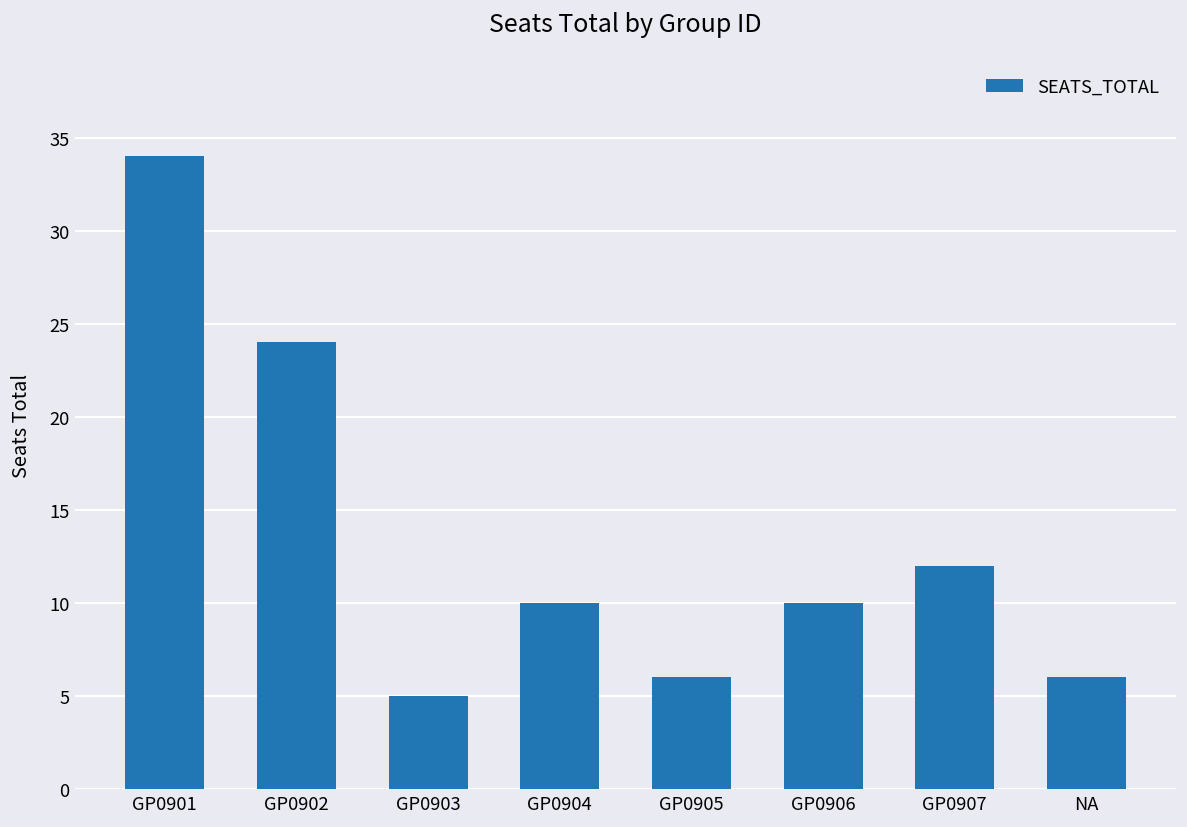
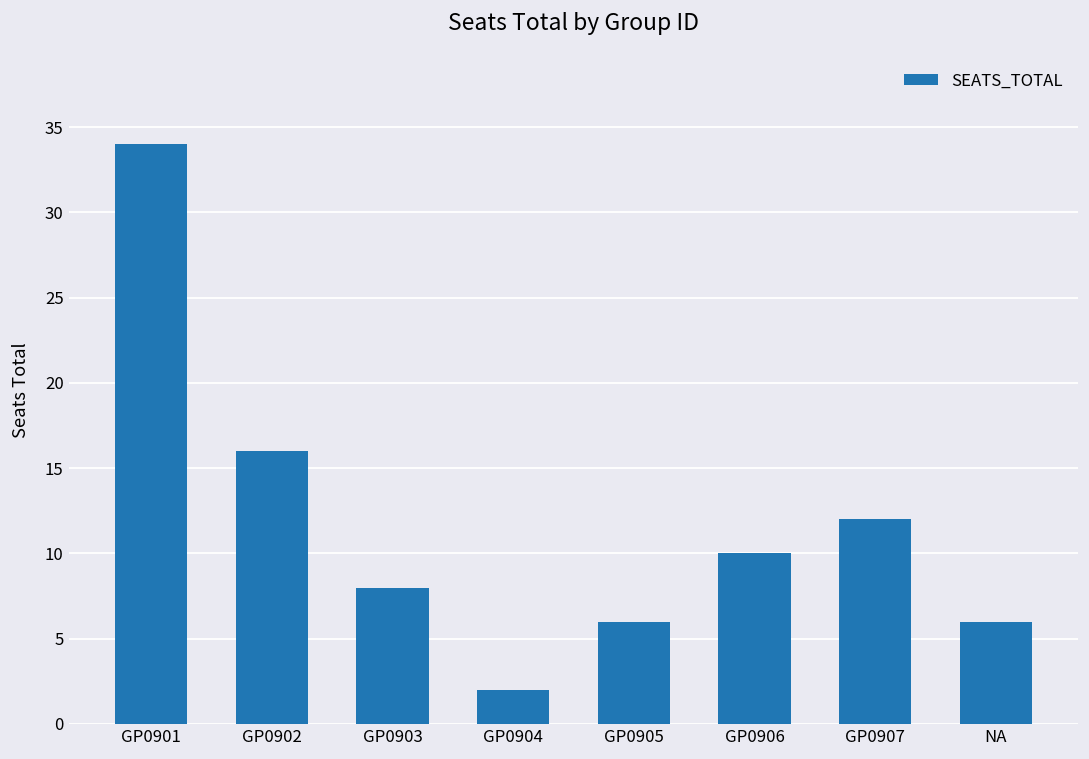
  {
    "GP0901": 34,
-   "GP0902": 24,
-   "GP0903": 5,
-   "GP0904": 10,
+   "GP0902": 16,
+   "GP0903": 8,
+   "GP0904": 2,
    "GP0905": 6,
    "GP0906": 10,
    "GP0907": 12,
    "NA": 6
  }
